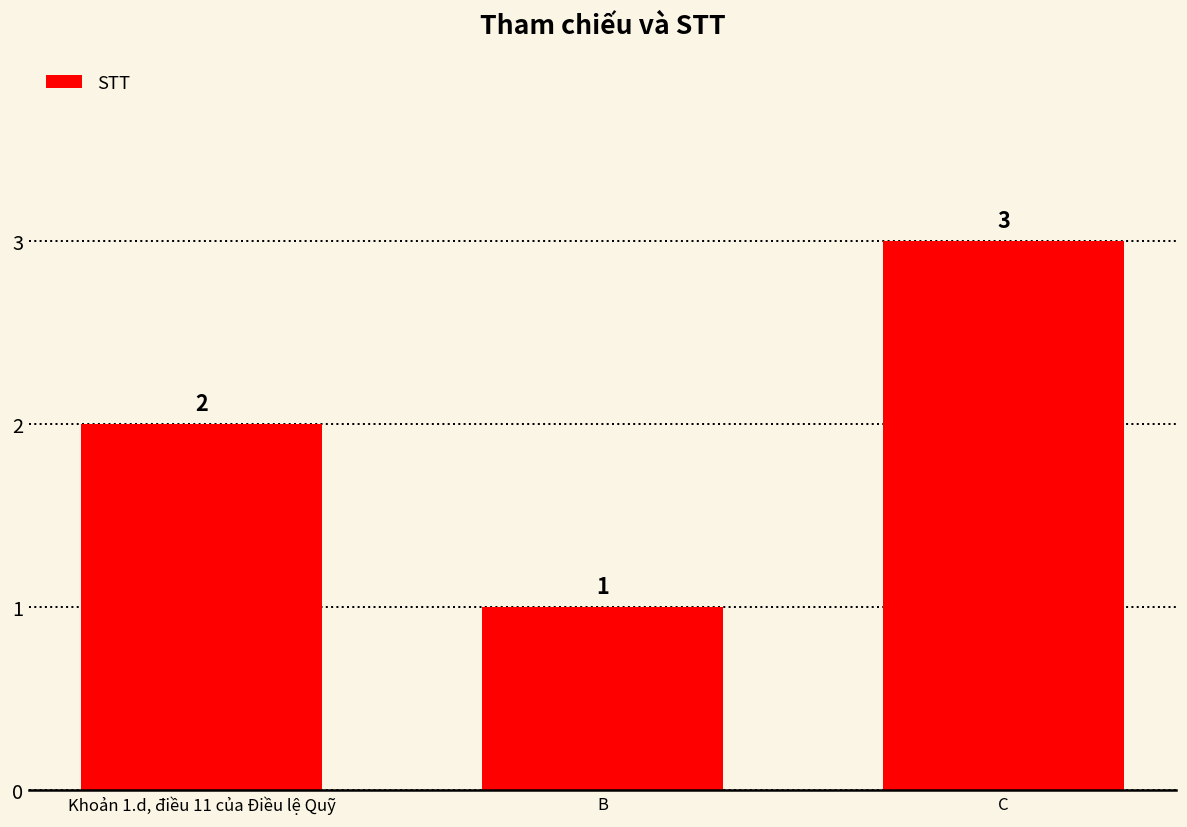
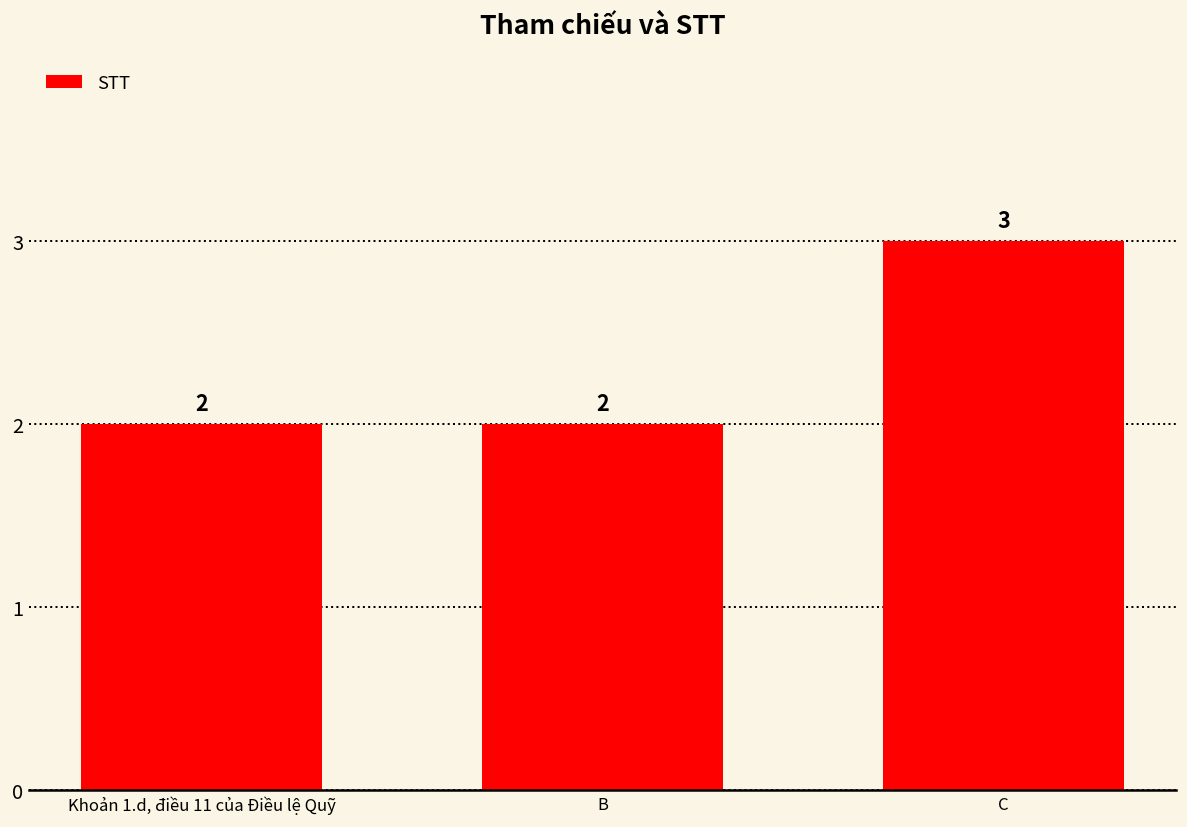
  {
    "Khoản 1.d, điều 11 của Điều lệ Quỹ": 2,
-   "B": 1,
+   "B": 2,
    "C": 3
  }
